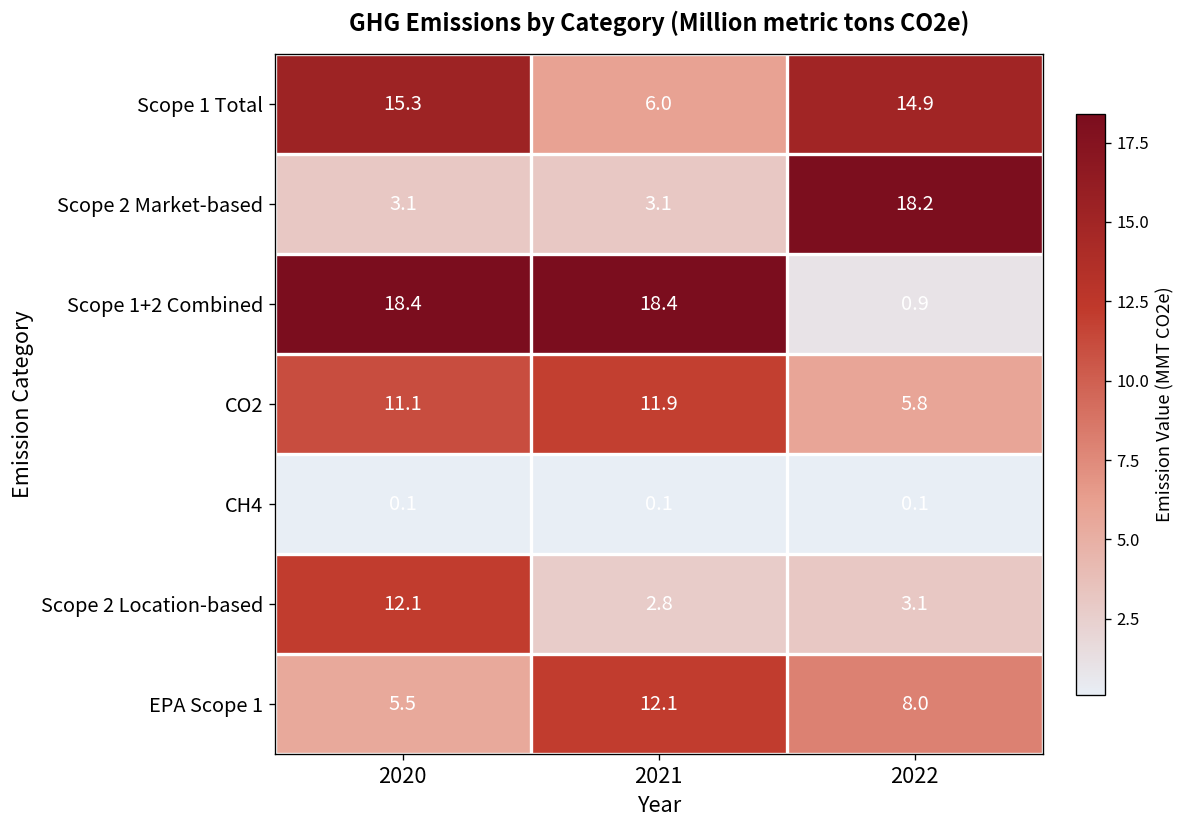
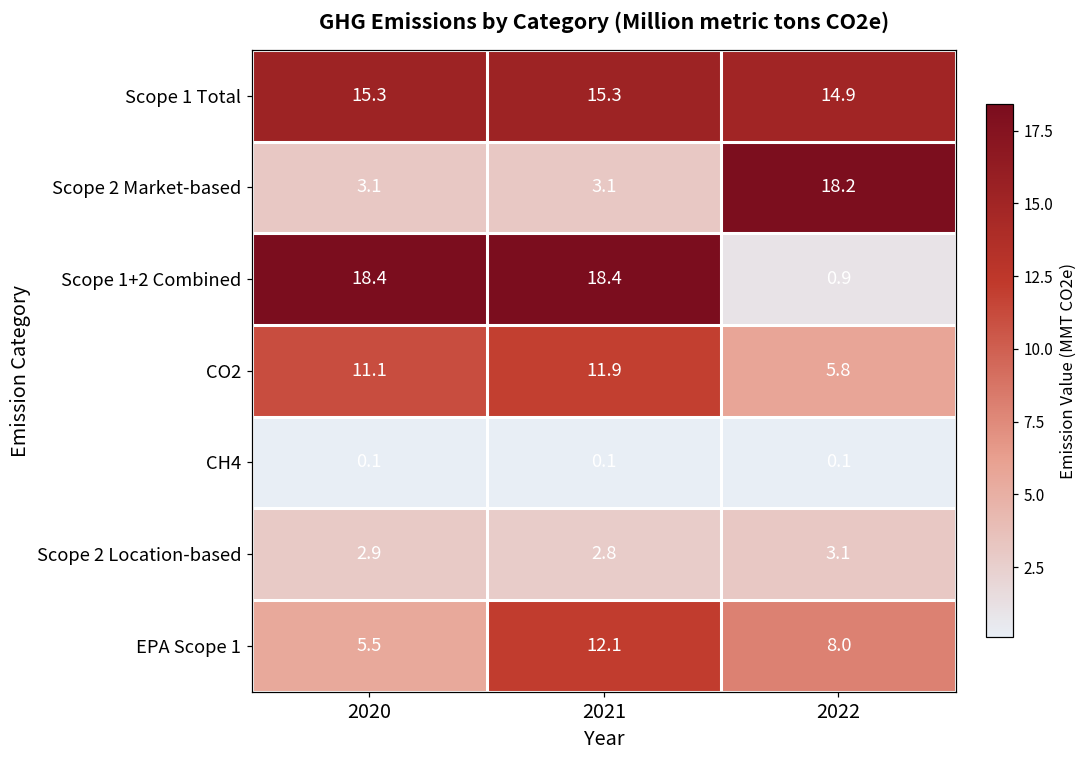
  {
    "Scope 1 Total": {
      "2020": 15.3,
-     "2021": 6.0,
+     "2021": 15.3,
      "2022": 14.9
    },
    "Scope 2 Market-based": {
      "2020": 3.1,
      "2021": 3.1,
      "2022": 18.2
    },
    "Scope 1+2 Combined": {
      "2020": 18.4,
      "2021": 18.4
    },
    "CO2": {
      "2020": 11.1,
      "2021": 11.9,
      "2022": 5.8
    },
    "Scope 2 Location-based": {
-     "2020": 12.1,
+     "2020": 2.9,
      "2021": 2.8,
      "2022": 3.1
    },
    "EPA Scope 1": {
      "2020": 5.5,
      "2021": 12.1,
      "2022": 8.0
    }
  }
